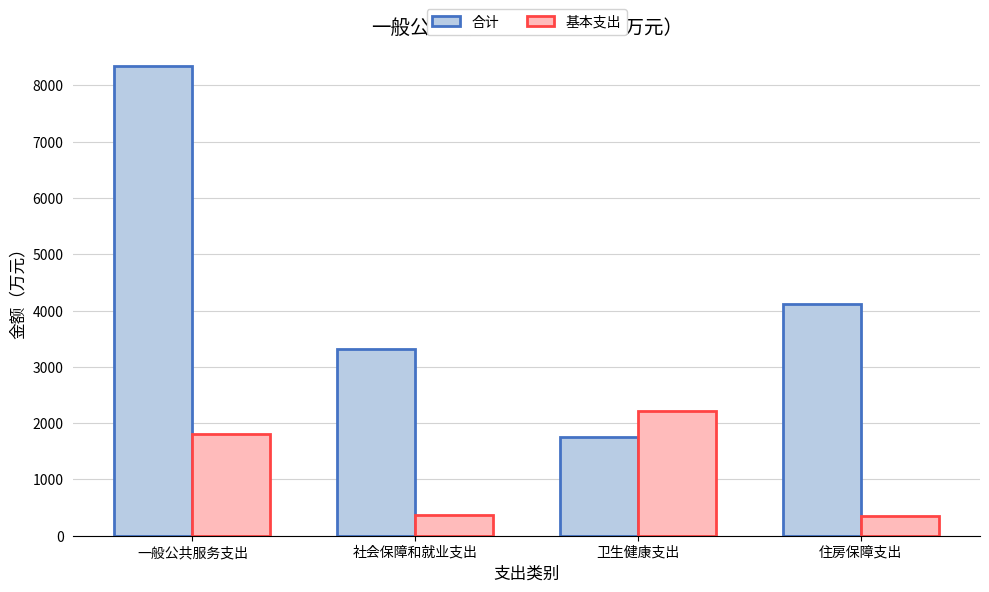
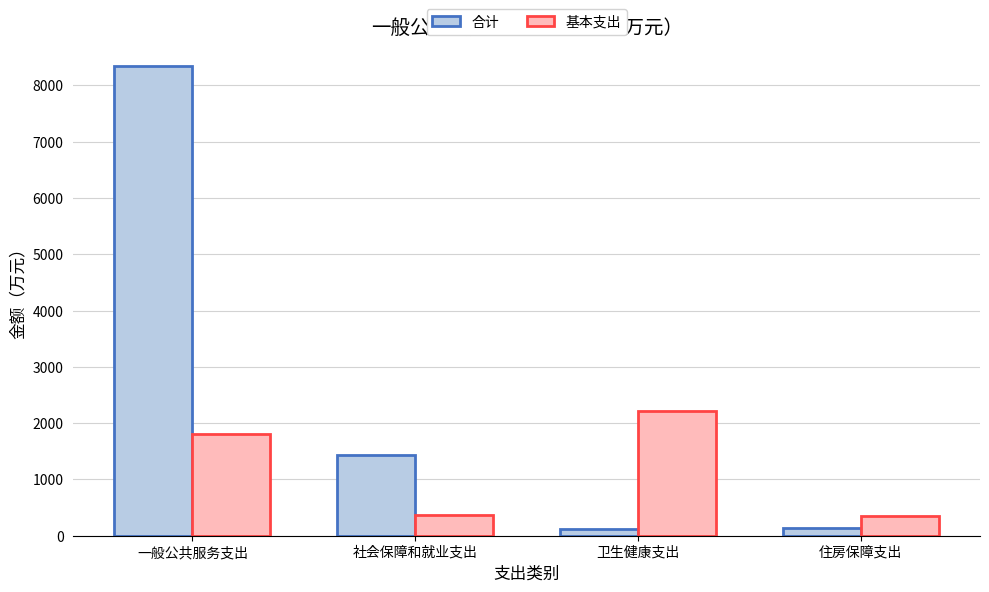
  {
    "合计": {
      "一般公共服务支出": 8400,
-     "社会保障和就业支出": 3300,
-     "卫生健康支出": 1800,
-     "住房保障支出": 4100
+     "社会保障和就业支出": 1400,
+     "卫生健康支出": 100,
+     "住房保障支出": 100
    },
    "基本支出": {
      "一般公共服务支出": 1800,
      "社会保障和就业支出": 400,
      "卫生健康支出": 2200,
      "住房保障支出": 400
    }
  }
